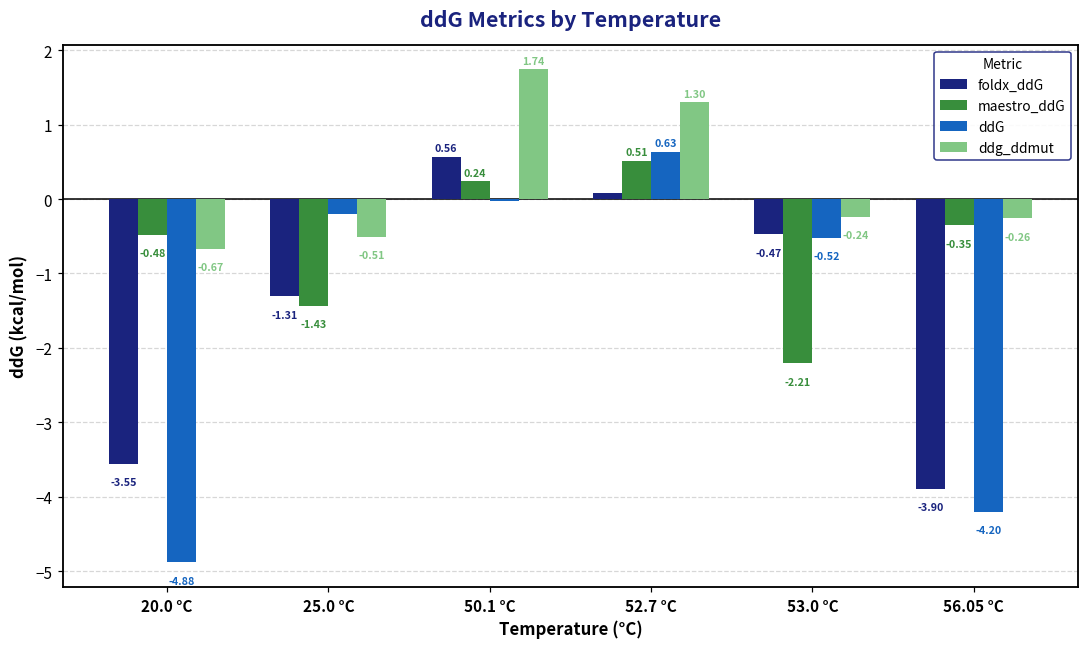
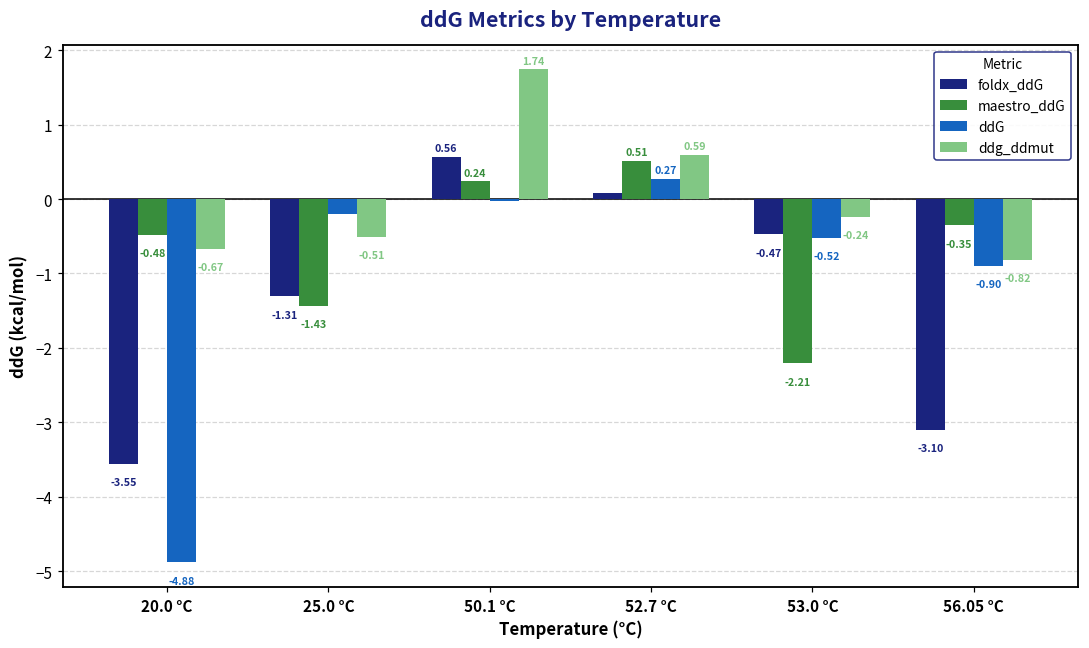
  {
    "foldx_ddG": {
      "20.0 °C": -3.55,
      "25.0 °C": -1.31,
      "50.1 °C": 0.56,
      "53.0 °C": -0.47,
-     "56.05 °C": -3.90
+     "56.05 °C": -3.10
    },
    "maestro_ddG": {
      "20.0 °C": -0.48,
      "25.0 °C": -1.43,
      "50.1 °C": 0.24,
      "52.7 °C": 0.51,
      "53.0 °C": -2.21,
      "56.05 °C": -0.35
    },
    "ddG": {
      "20.0 °C": -4.88,
-     "52.7 °C": 0.63,
+     "52.7 °C": 0.27,
      "53.0 °C": -0.52,
-     "56.05 °C": -4.20
+     "56.05 °C": -0.90
    },
    "ddg_ddmut": {
      "20.0 °C": -0.67,
      "25.0 °C": -0.51,
      "50.1 °C": 1.74,
-     "52.7 °C": 1.30,
+     "52.7 °C": 0.59,
      "53.0 °C": -0.24,
-     "56.05 °C": -0.26
+     "56.05 °C": -0.82
    }
  }
